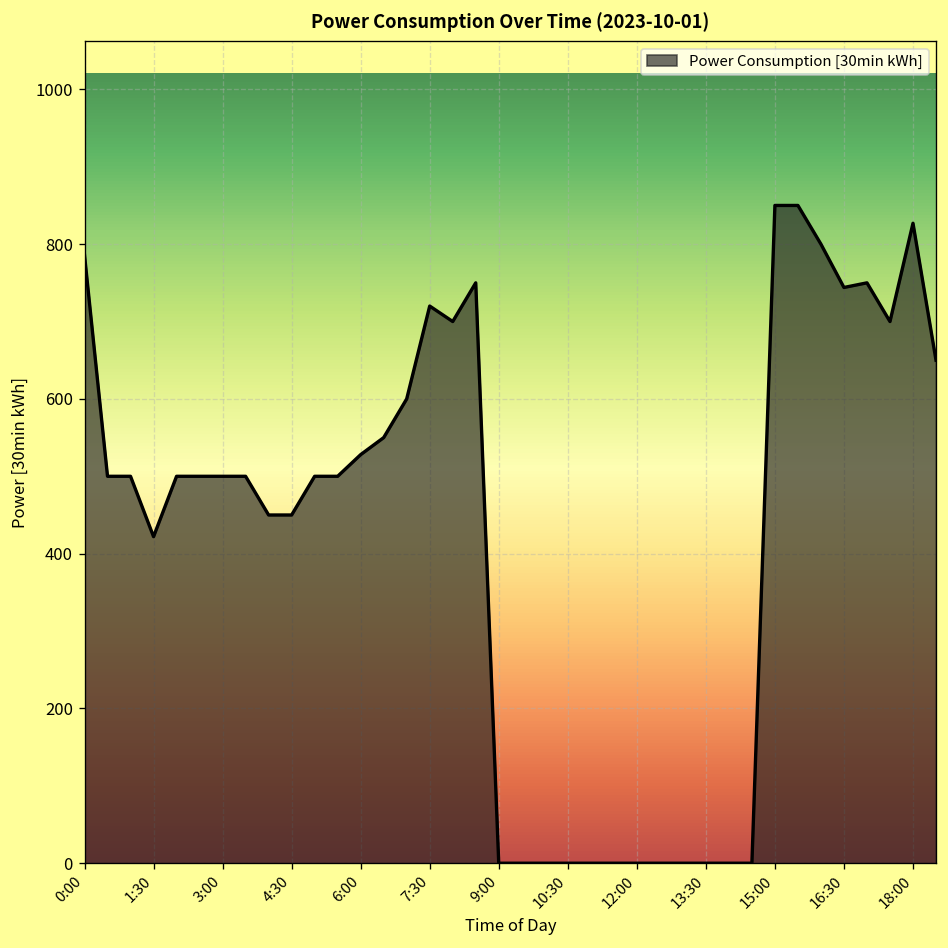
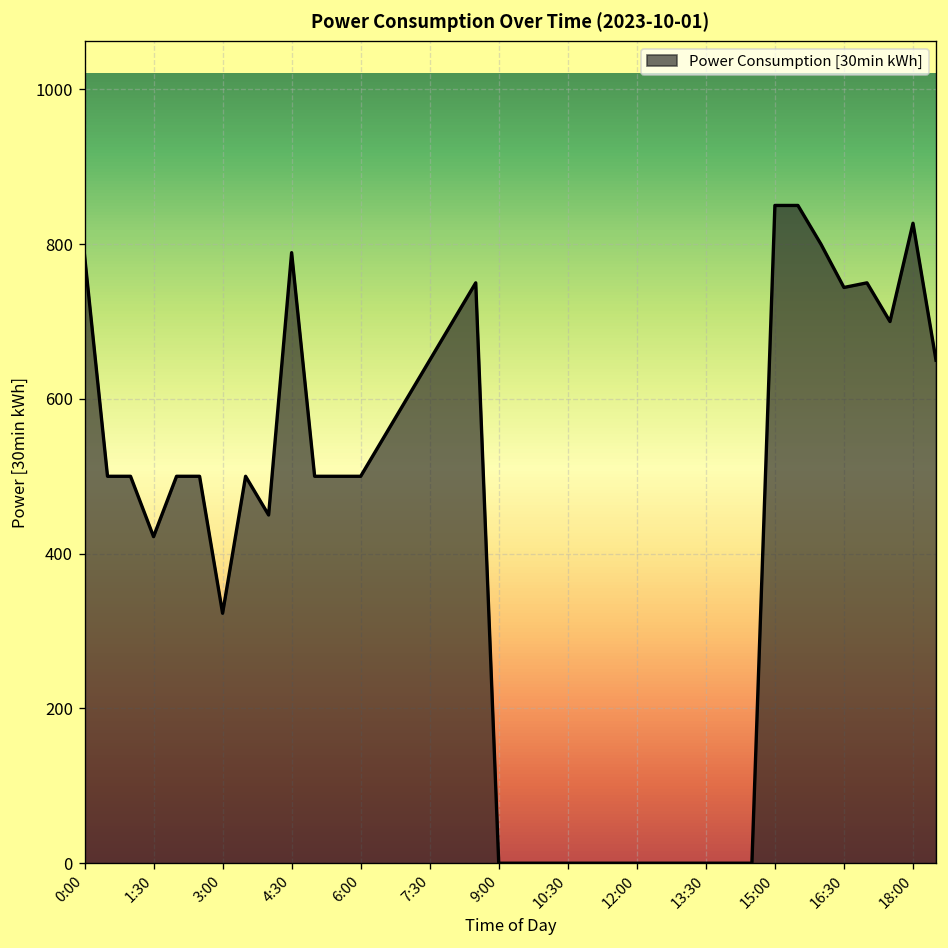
  {
    "0:00": 790,
    "1:30": 420,
-   "3:00": 500,
-   "4:30": 450,
-   "6:00": 530,
-   "7:30": 720,
+   "3:00": 320,
+   "4:30": 790,
+   "6:00": 500,
+   "7:30": 650,
    "9:00": 0,
    "10:30": 0,
    "12:00": 0,
    "13:30": 0,
    "15:00": 850,
    "16:30": 740,
    "18:00": 830
  }
